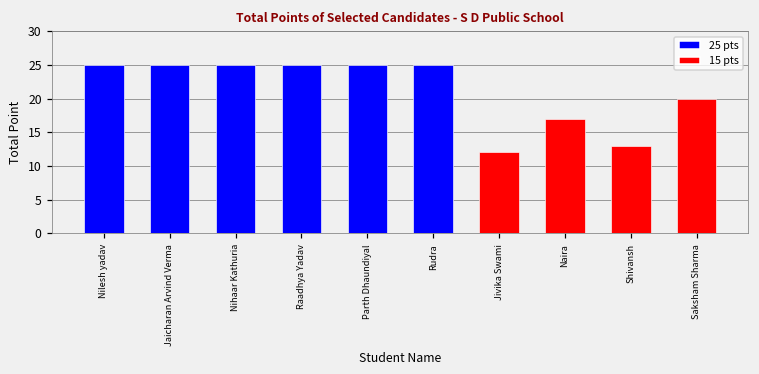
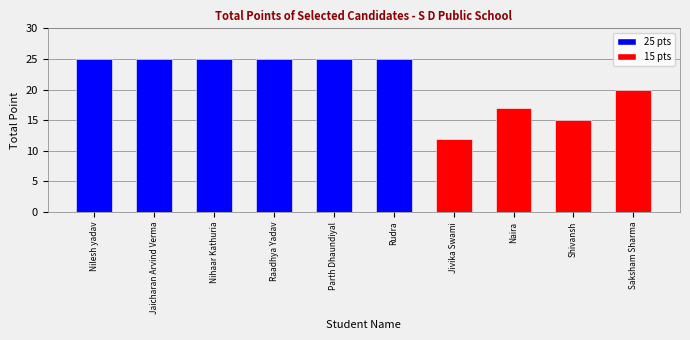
  {
    "Nilesh yadav": 25,
    "Jaicharan Arvind Verma": 25,
    "Nihaar Kathuria": 25,
    "Raadhya Yadav": 25,
    "Parth Dhaundiyal": 25,
    "Rudra": 25,
    "Jivika Swami": 12,
    "Naira": 17,
-   "Shivansh": 13,
+   "Shivansh": 15,
    "Saksham Sharma": 20
  }
